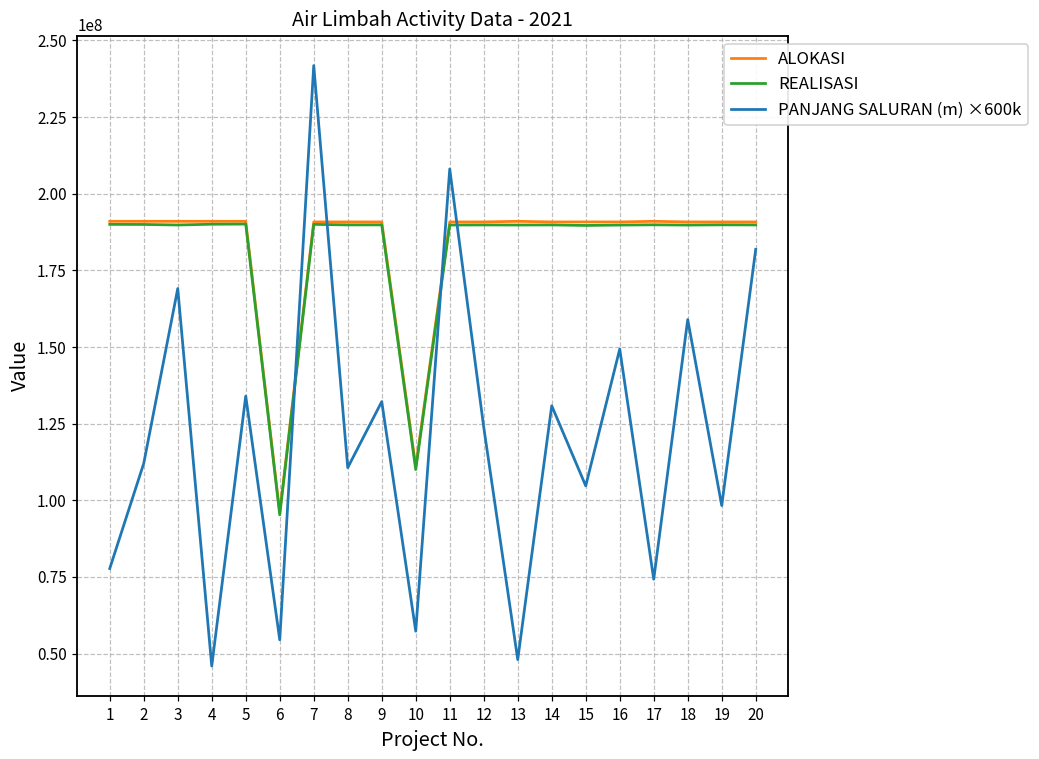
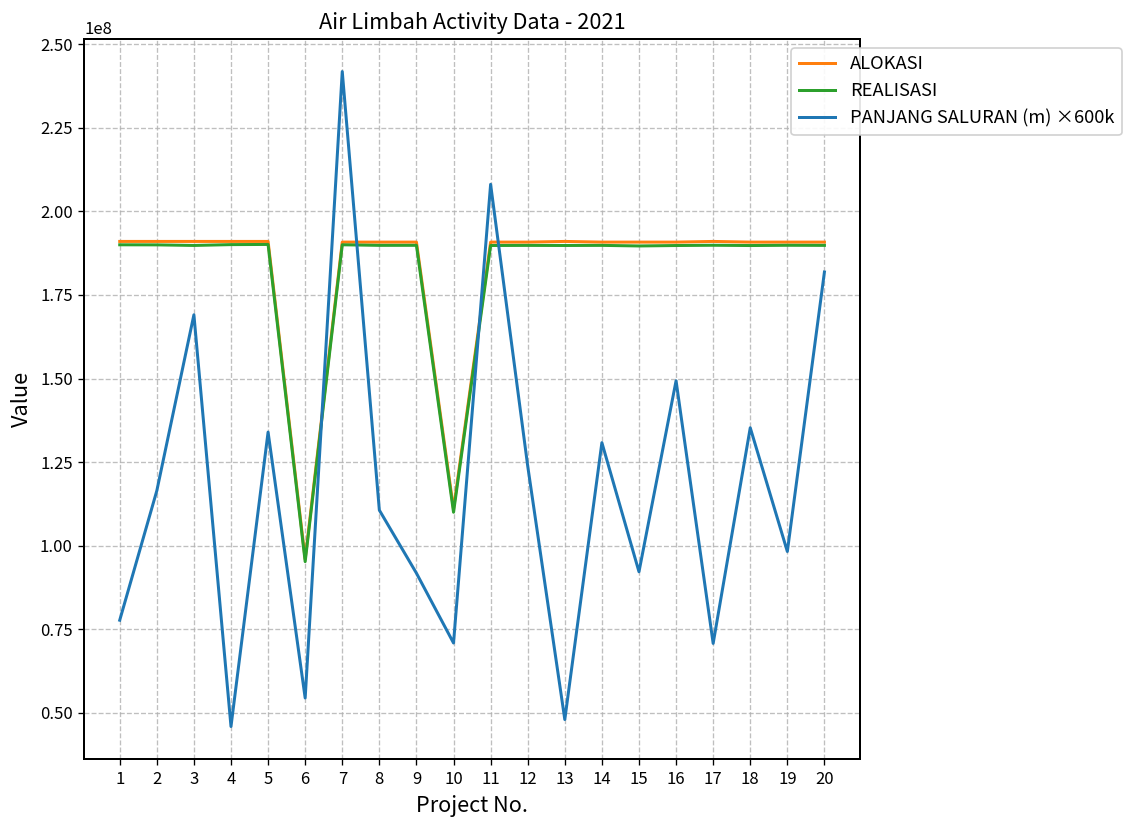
  {
    "ALOKASI": {
      "1": 191000000,
      "2": 191000000,
      "3": 191000000,
      "4": 191000000,
      "8": 191000000,
      "9": 191000000,
      "10": 111000000,
      "11": 191000000,
      "12": 191000000,
      "13": 191000000,
      "14": 191000000,
      "15": 191000000,
      "16": 191000000,
      "17": 191000000,
      "18": 191000000,
      "19": 191000000,
      "20": 191000000
    },
    "REALISASI": {
      "1": 190000000,
      "2": 190000000,
      "3": 190000000,
      "4": 190000000,
      "8": 190000000,
      "9": 190000000,
      "10": 110000000,
      "11": 190000000,
      "12": 190000000,
      "13": 190000000,
      "14": 190000000,
      "15": 190000000,
      "16": 190000000,
      "17": 190000000,
      "18": 190000000,
      "19": 190000000,
      "20": 190000000
    },
    "PANJANG SALURAN (m) ×600k": {
      "1": 78000000,
-     "2": 112000000,
+     "2": 116000000,
      "3": 169000000,
      "4": 46000000,
      "5": 134000000,
      "6": 54000000,
      "7": 242000000,
      "8": 111000000,
-     "9": 132000000,
-     "10": 57000000,
+     "9": 92000000,
+     "10": 71000000,
      "11": 208000000,
      "12": 124000000,
      "13": 48000000,
      "14": 131000000,
-     "15": 105000000,
+     "15": 92000000,
      "16": 149000000,
-     "17": 74000000,
-     "18": 159000000,
+     "17": 71000000,
+     "18": 135000000,
      "19": 98000000,
      "20": 182000000
    }
  }
